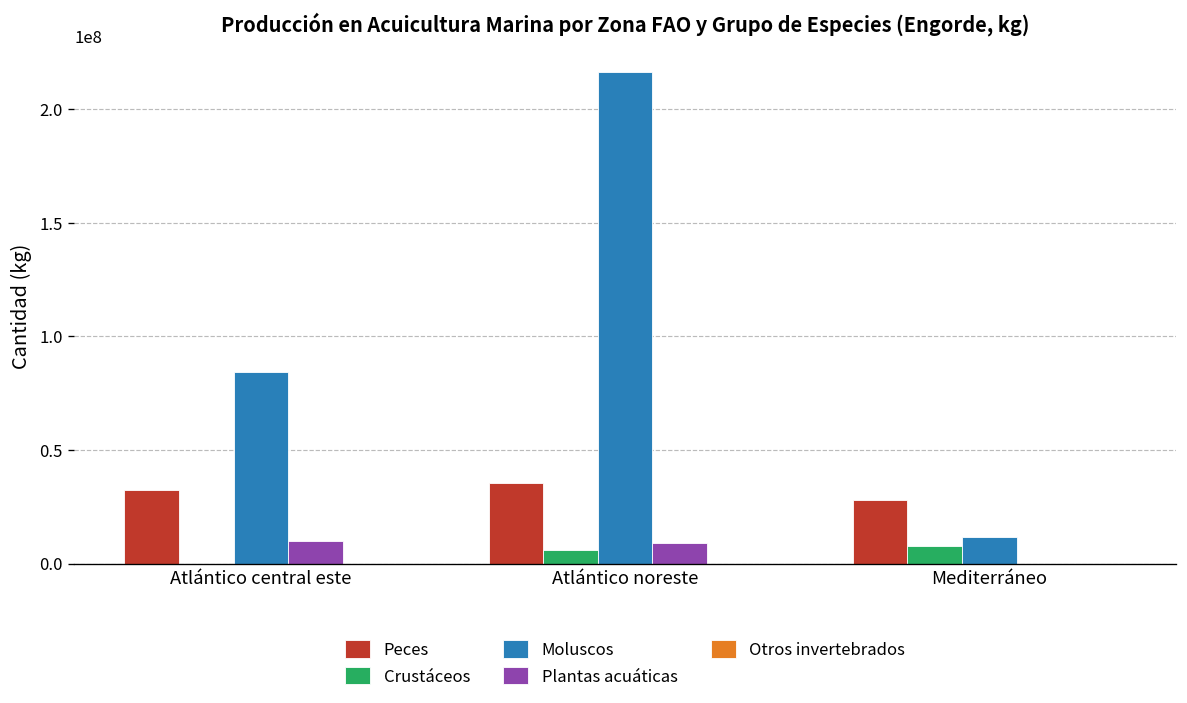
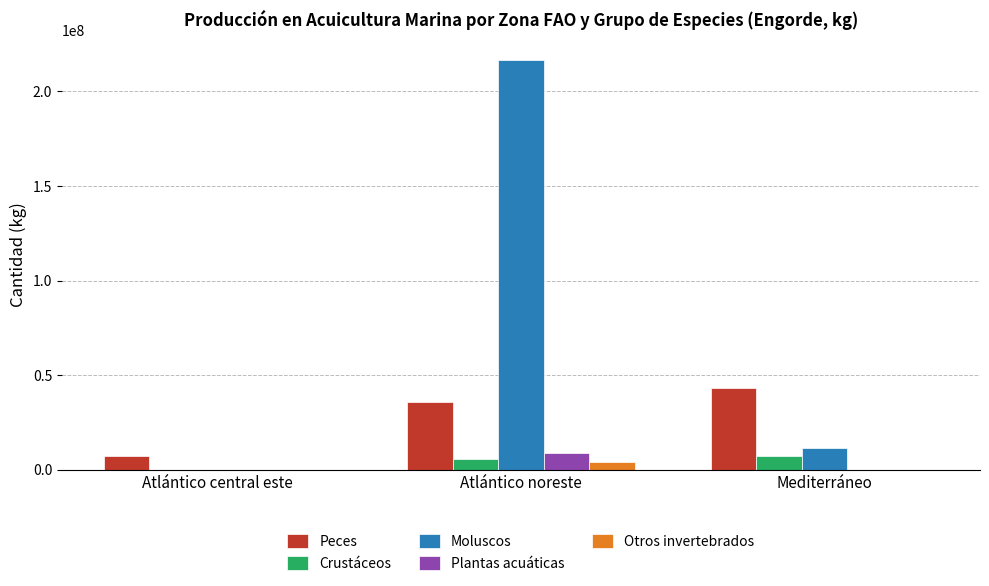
  {
    "Peces": {
-     "Atlántico central este": 33000000,
+     "Atlántico central este": 7000000,
      "Atlántico noreste": 36000000,
-     "Mediterráneo": 28000000
+     "Mediterráneo": 43000000
    },
    "Crustáceos": {
      "Atlántico central este": 0,
      "Atlántico noreste": 6000000,
      "Mediterráneo": 8000000
    },
    "Moluscos": {
-     "Atlántico central este": 85000000,
+     "Atlántico central este": 0,
      "Atlántico noreste": 216000000,
      "Mediterráneo": 12000000
    },
    "Plantas acuáticas": {
-     "Atlántico central este": 10000000,
+     "Atlántico central este": 0,
      "Atlántico noreste": 9000000,
      "Mediterráneo": 0
    },
    "Otros invertebrados": {
      "Atlántico central este": 0,
-     "Atlántico noreste": 0,
+     "Atlántico noreste": 4000000,
      "Mediterráneo": 0
    }
  }
